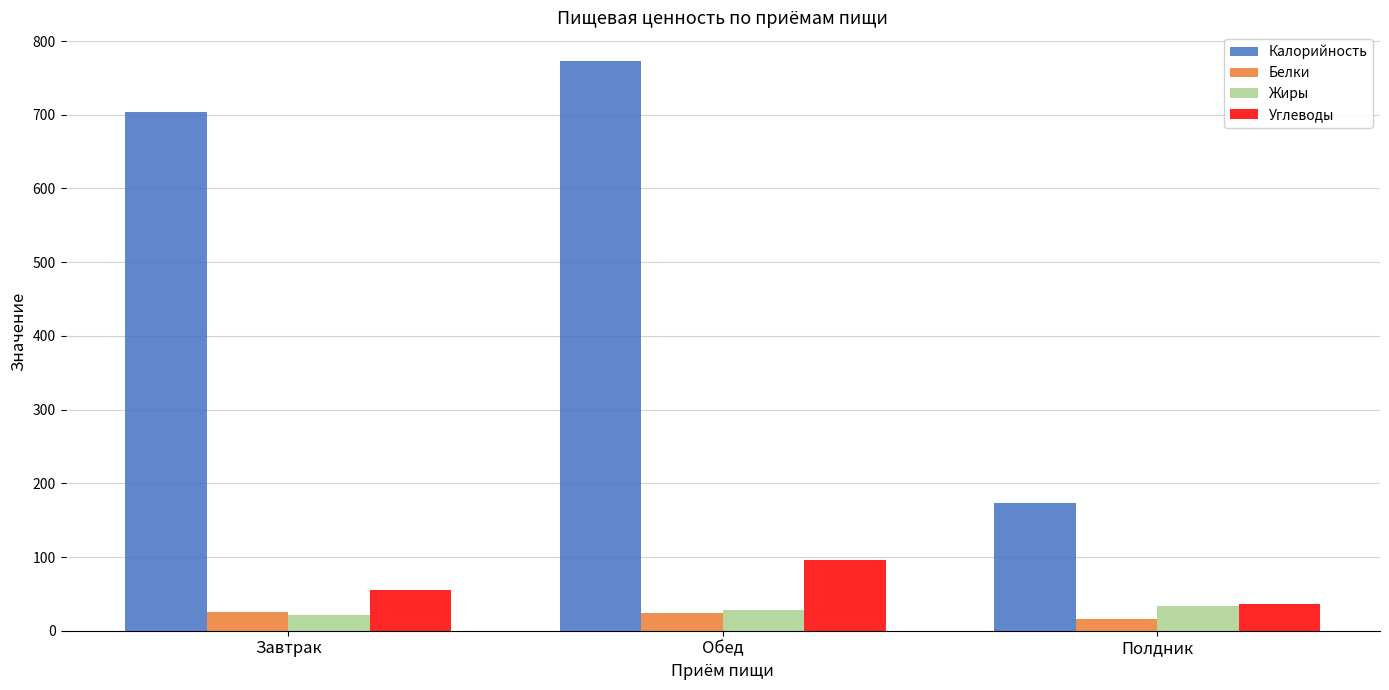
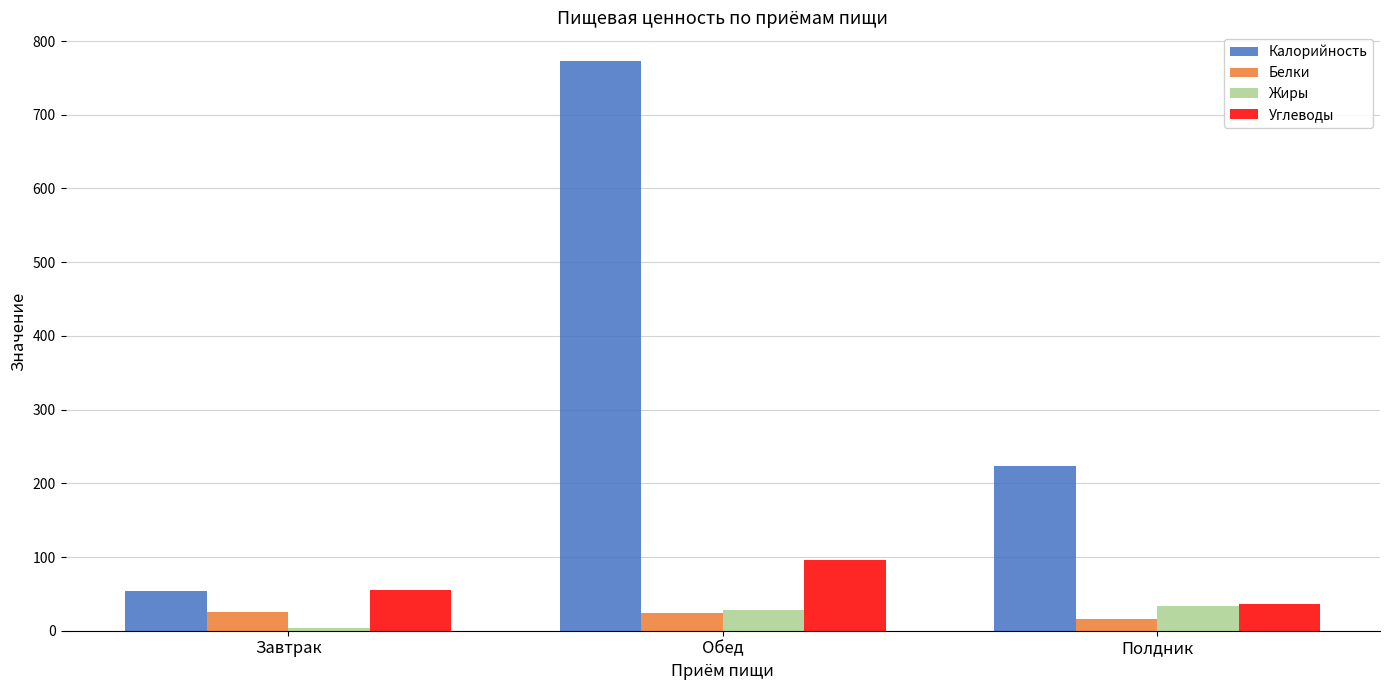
  {
    "Калорийность": {
-     "Завтрак": 700,
+     "Завтрак": 50,
      "Обед": 770,
-     "Полдник": 170
+     "Полдник": 220
    },
    "Белки": {
      "Завтрак": 30,
      "Обед": 20,
      "Полдник": 20
    },
    "Жиры": {
-     "Завтрак": 20,
+     "Завтрак": 0,
      "Обед": 30,
      "Полдник": 30
    },
    "Углеводы": {
      "Завтрак": 60,
      "Обед": 100,
      "Полдник": 40
    }
  }
